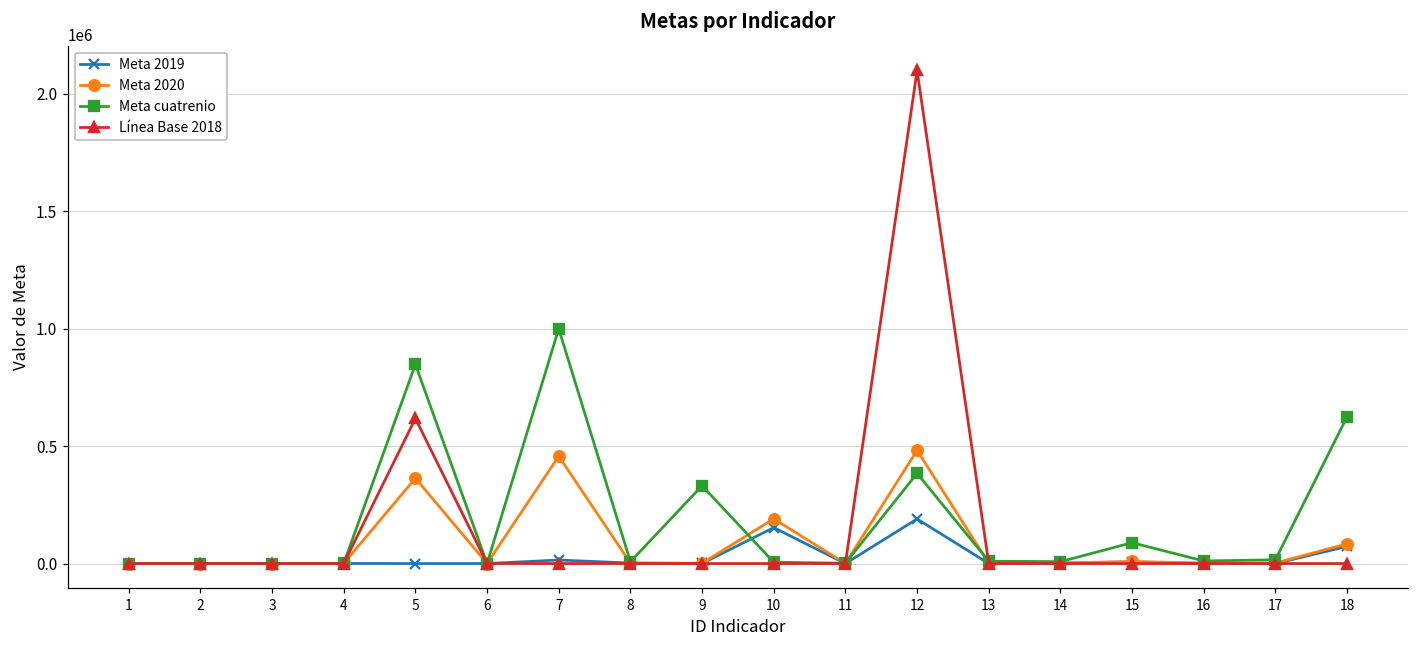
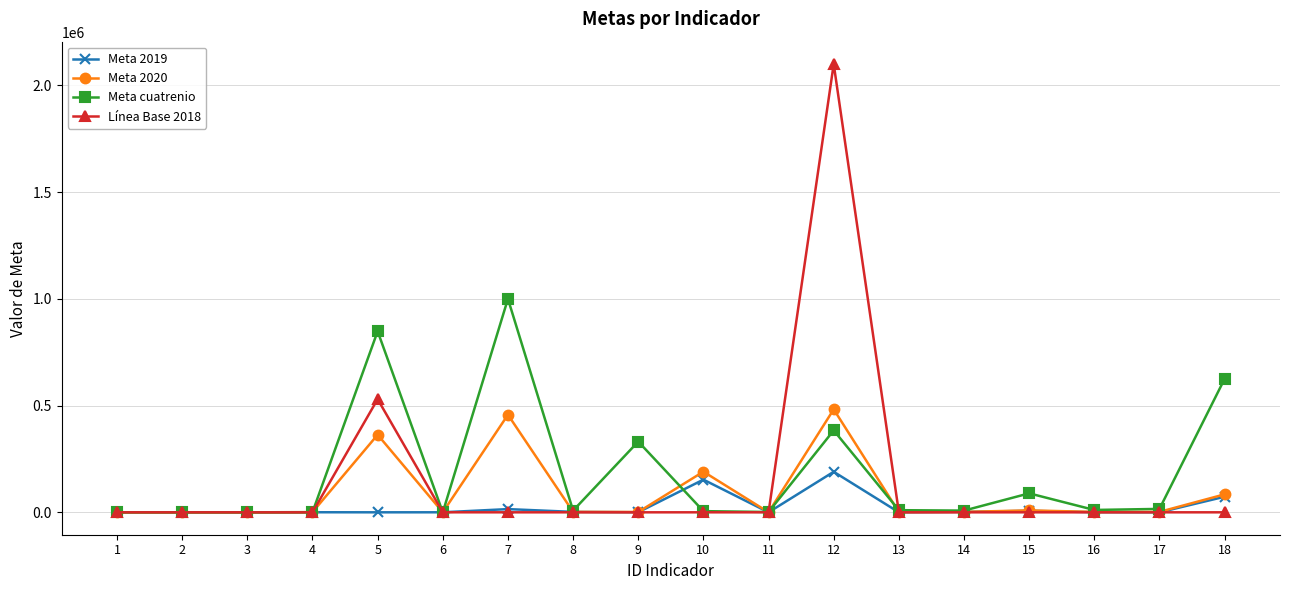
  {
    "Meta 2019": {
      "5": 0,
      "7": 20000,
      "10": 150000,
      "12": 190000
    },
    "Meta 2020": {
      "5": 360000,
      "7": 460000,
      "10": 190000,
      "12": 480000
    },
    "Meta cuatrenio": {
      "5": 850000,
      "7": 1000000,
      "9": 330000,
      "12": 380000,
      "15": 90000,
      "17": 20000,
      "18": 630000
    },
    "Línea Base 2018": {
-     "5": 620000,
+     "5": 530000,
      "7": 0,
      "12": 2100000,
      "18": 0
    }
  }
